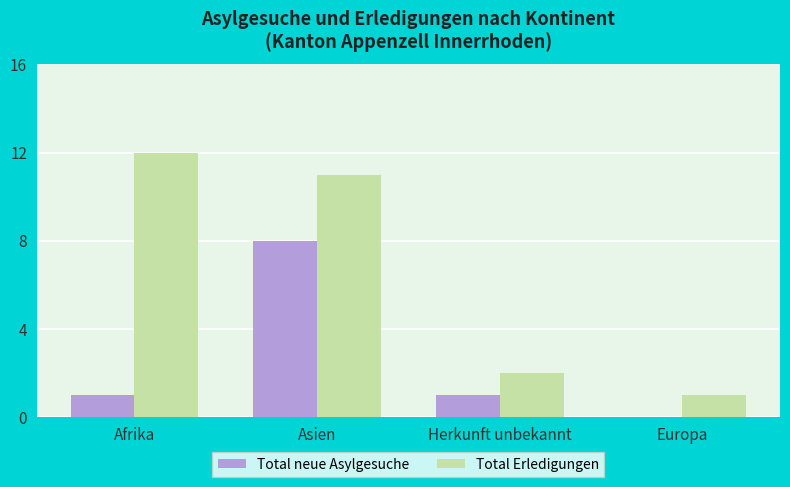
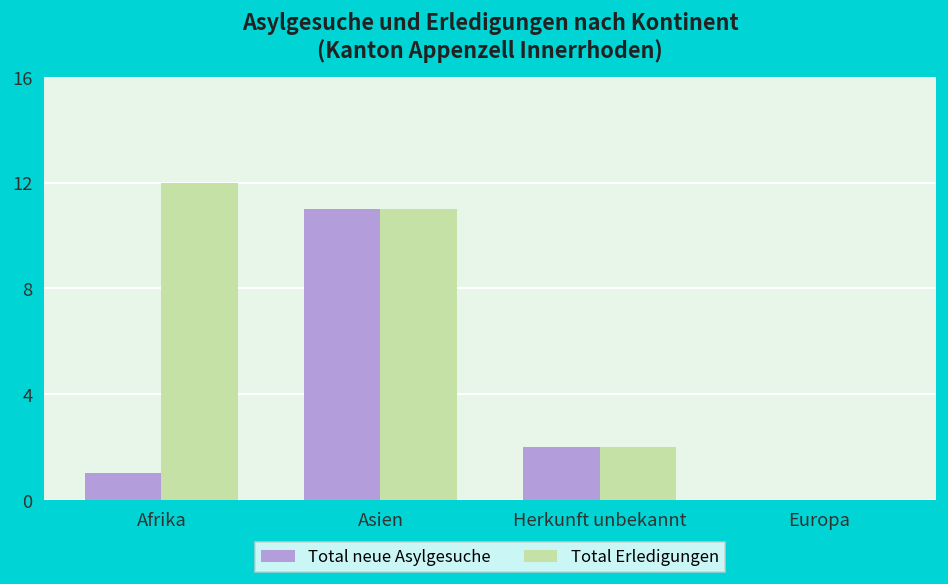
  {
    "Total neue Asylgesuche": {
      "Afrika": 1,
-     "Asien": 8,
-     "Herkunft unbekannt": 1,
+     "Asien": 11,
+     "Herkunft unbekannt": 2,
      "Europa": 0
    },
    "Total Erledigungen": {
      "Afrika": 12,
      "Asien": 11,
      "Herkunft unbekannt": 2,
-     "Europa": 1
+     "Europa": 0
    }
  }
